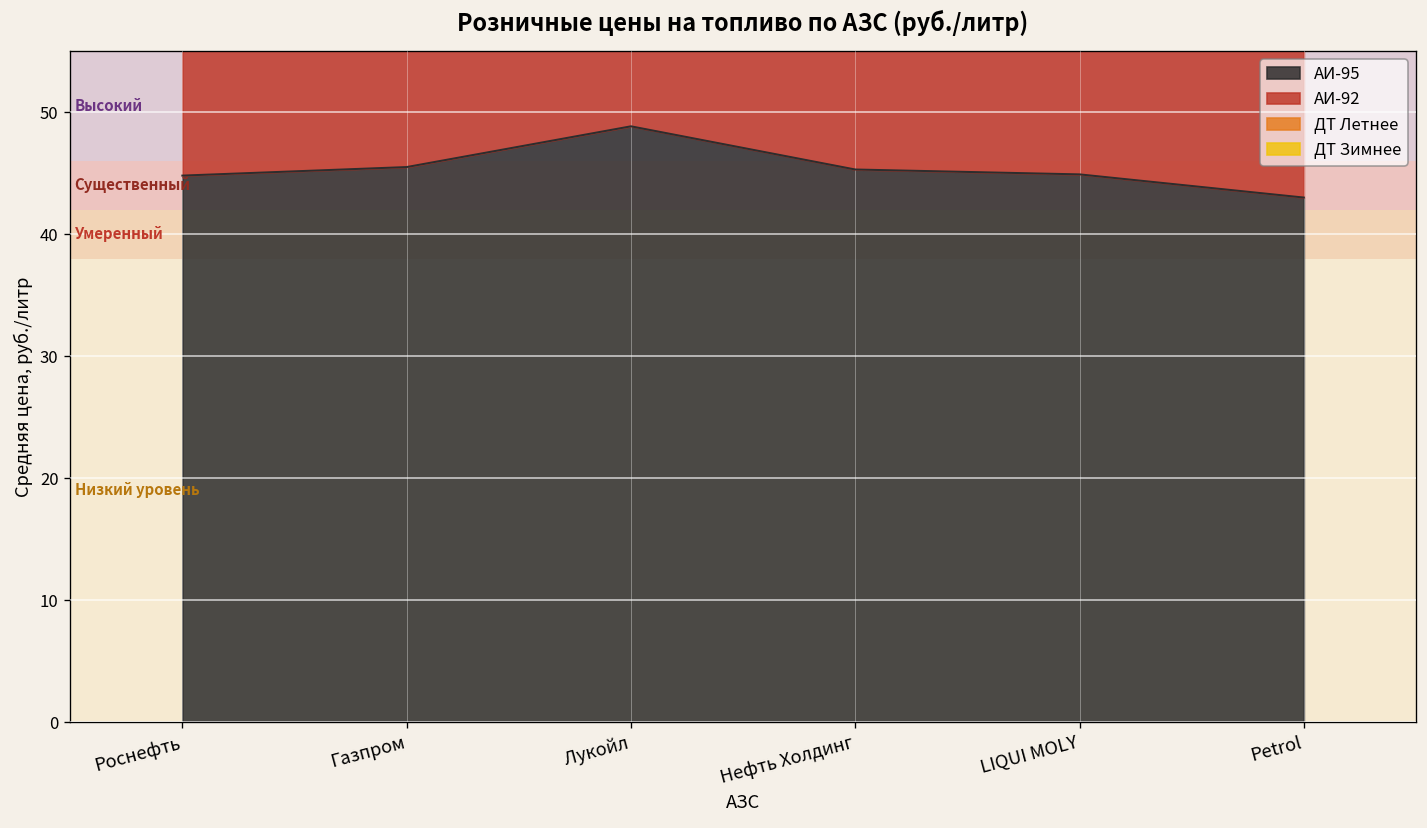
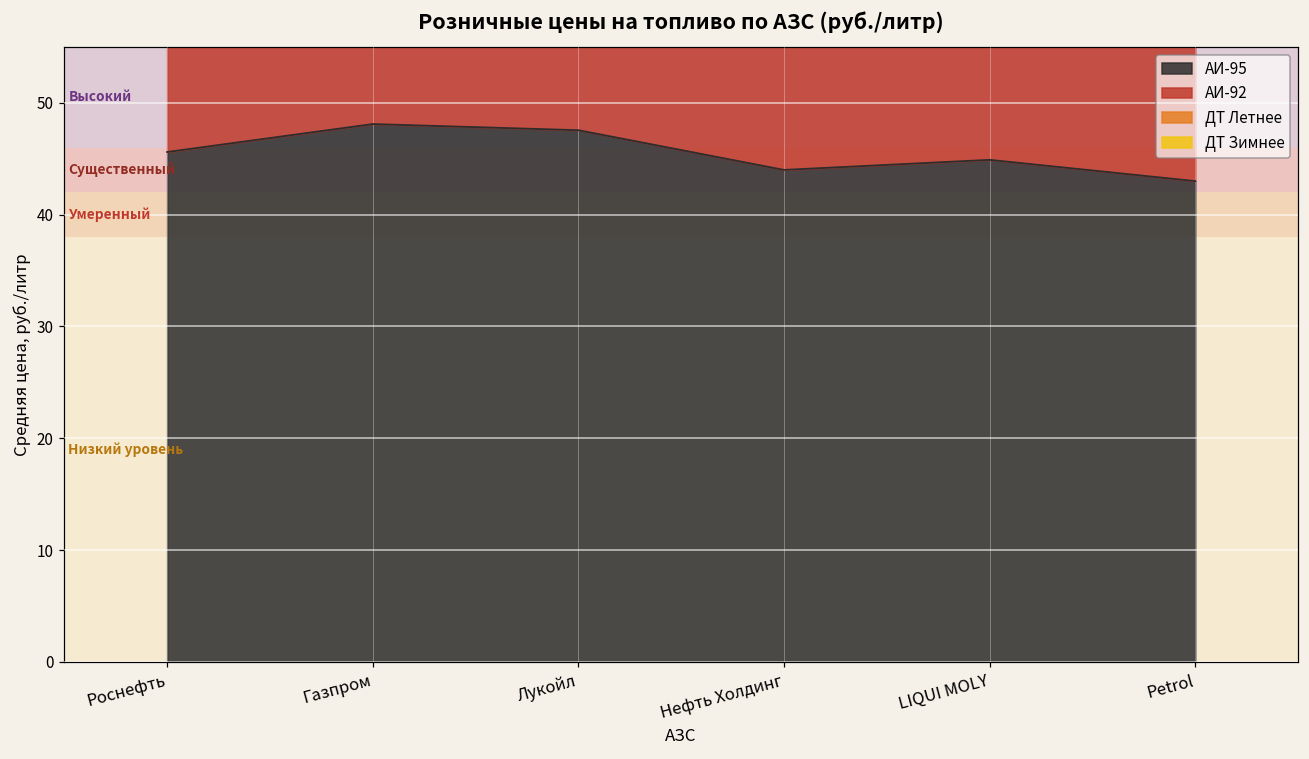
  {
    "АИ-95": {
-     "Роснефть": 44.8,
-     "Газпром": 45.5,
-     "Лукойл": 48.8,
-     "Нефть Холдинг": 45.3,
+     "Роснефть": 45.6,
+     "Газпром": 48.1,
+     "Лукойл": 47.6,
+     "Нефть Холдинг": 44.0,
      "LIQUI MOLY": 44.9,
      "Petrol": 43.0
    }
  }
